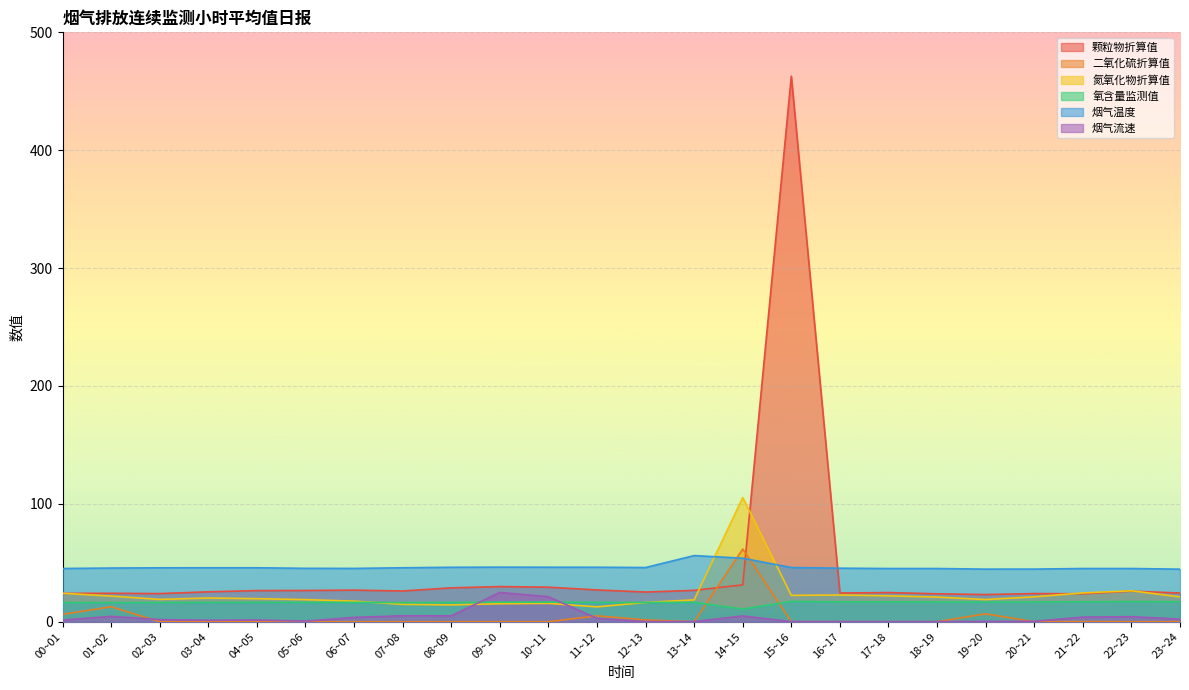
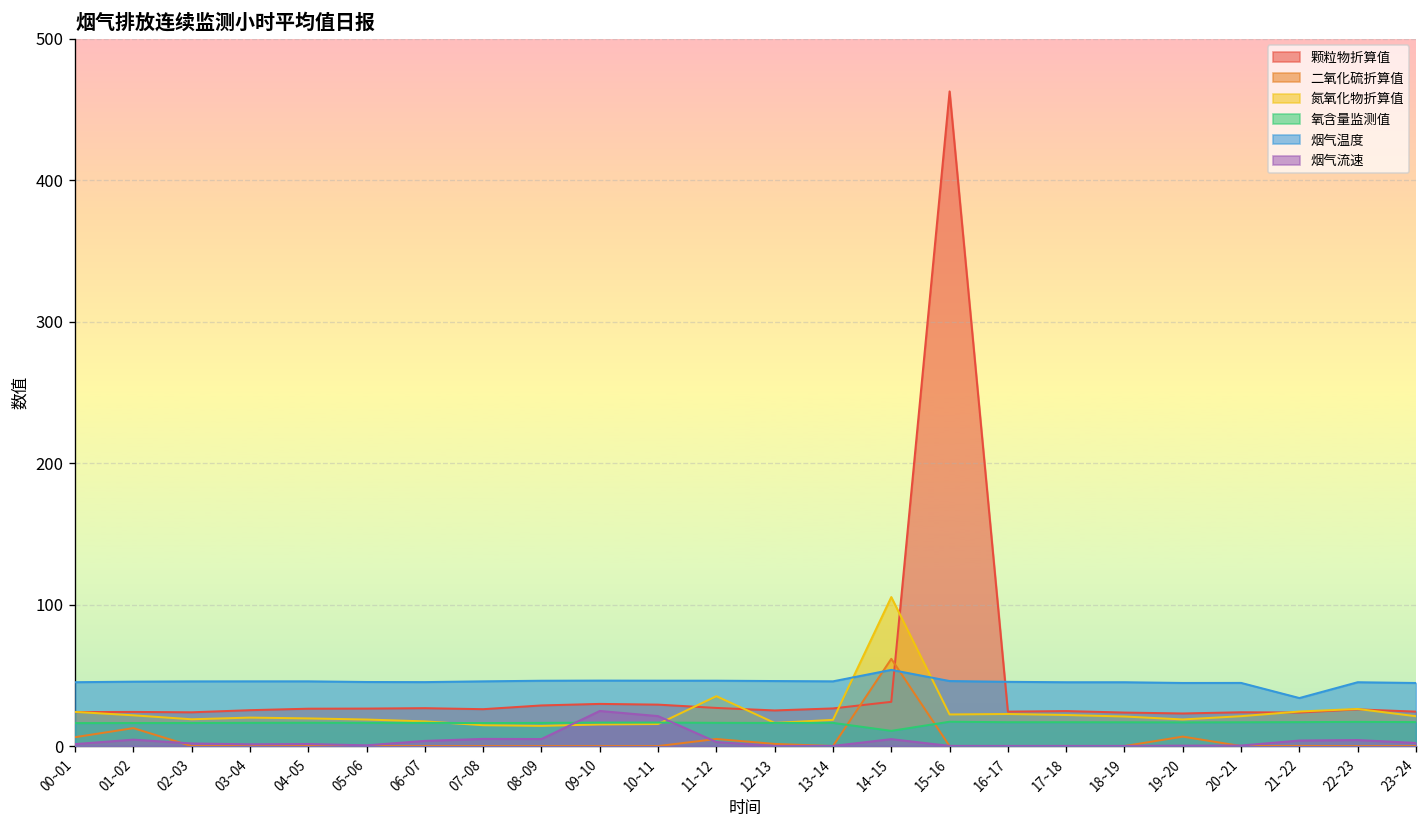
  {
    "氮氧化物折算值": {
      "01~02": 22,
      "02~03": 19,
      "03~04": 20,
      "04~05": 20,
      "05~06": 19,
-     "11~12": 13,
+     "11~12": 35,
      "14~15": 105,
      "15~16": 22,
      "17~18": 22,
      "18~19": 21,
      "20~21": 21,
      "23~24": 21
    },
    "氧含量监测值": {
      "00~01": 16,
      "01~02": 16,
      "02~03": 16,
      "03~04": 16,
      "04~05": 16,
      "05~06": 16,
      "11~12": 16,
      "14~15": 11,
      "15~16": 17,
      "16~17": 17,
      "17~18": 17,
      "18~19": 17,
      "20~21": 17,
      "21~22": 17,
      "22~23": 17,
      "23~24": 17
    },
    "烟气温度": {
      "00~01": 45,
      "01~02": 46,
      "02~03": 46,
      "03~04": 46,
      "04~05": 46,
      "05~06": 45,
      "06~07": 45,
      "07~08": 46,
      "08~09": 46,
      "09~10": 46,
      "10~11": 46,
      "11~12": 46,
      "12~13": 46,
-     "13~14": 56,
+     "13~14": 46,
      "14~15": 54,
      "15~16": 46,
      "16~17": 45,
      "17~18": 45,
      "18~19": 45,
      "19~20": 45,
      "20~21": 45,
-     "21~22": 45,
+     "21~22": 34,
      "22~23": 45,
      "23~24": 45
    },
    "烟气流速": {
      "00~01": 1,
      "01~02": 5,
      "06~07": 4,
      "07~08": 5,
      "08~09": 5,
      "09~10": 25,
      "10~11": 21,
      "14~15": 5,
      "19~20": 0,
      "21~22": 4,
      "22~23": 4,
      "23~24": 2
    }
  }
